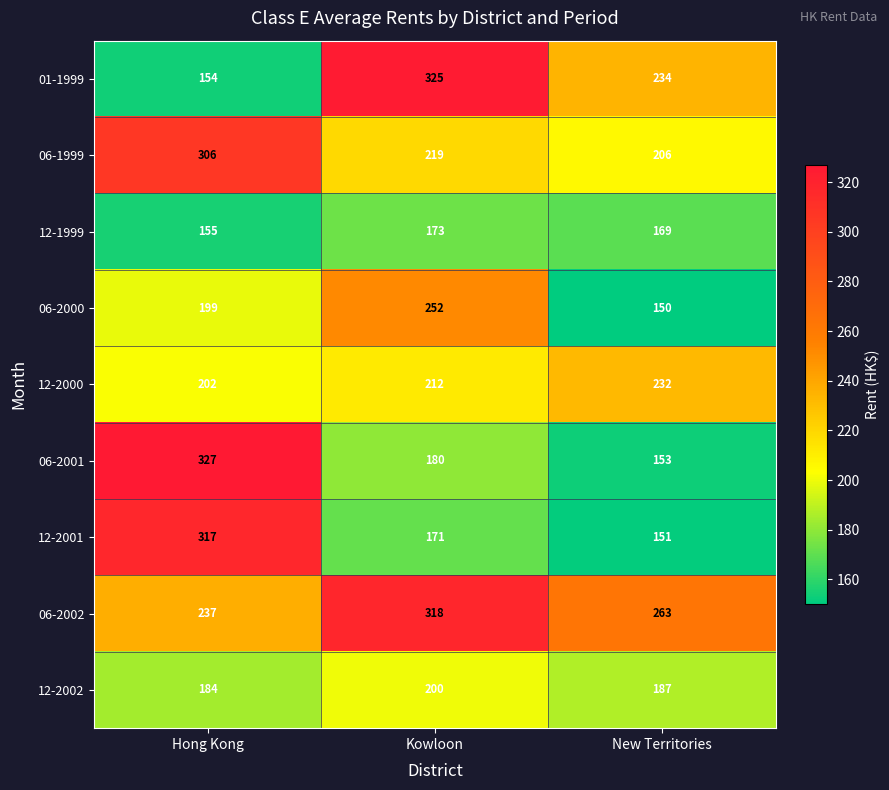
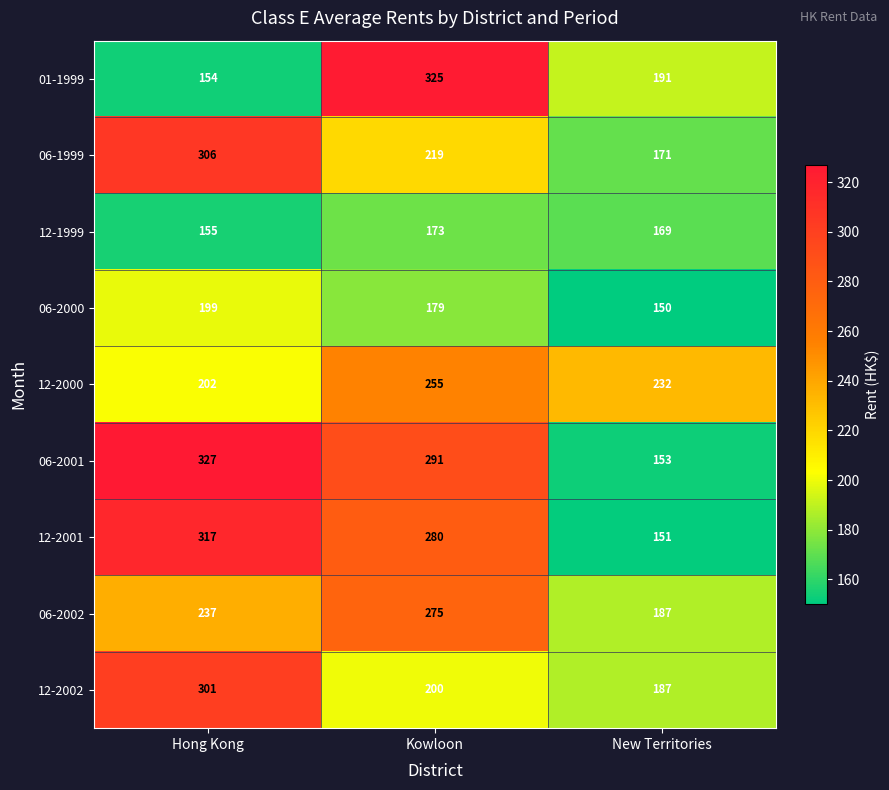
  {
    "01-1999": {
      "Hong Kong": 154,
      "Kowloon": 325,
-     "New Territories": 234
+     "New Territories": 191
    },
    "06-1999": {
      "Hong Kong": 306,
      "Kowloon": 219,
-     "New Territories": 206
+     "New Territories": 171
    },
    "12-1999": {
      "Hong Kong": 155,
      "Kowloon": 173,
      "New Territories": 169
    },
    "06-2000": {
      "Hong Kong": 199,
-     "Kowloon": 252,
+     "Kowloon": 179,
      "New Territories": 150
    },
    "12-2000": {
      "Hong Kong": 202,
-     "Kowloon": 212,
+     "Kowloon": 255,
      "New Territories": 232
    },
    "06-2001": {
      "Hong Kong": 327,
-     "Kowloon": 180,
+     "Kowloon": 291,
      "New Territories": 153
    },
    "12-2001": {
      "Hong Kong": 317,
-     "Kowloon": 171,
+     "Kowloon": 280,
      "New Territories": 151
    },
    "06-2002": {
      "Hong Kong": 237,
-     "Kowloon": 318,
-     "New Territories": 263
+     "Kowloon": 275,
+     "New Territories": 187
    },
    "12-2002": {
-     "Hong Kong": 184,
+     "Hong Kong": 301,
      "Kowloon": 200,
      "New Territories": 187
    }
  }
